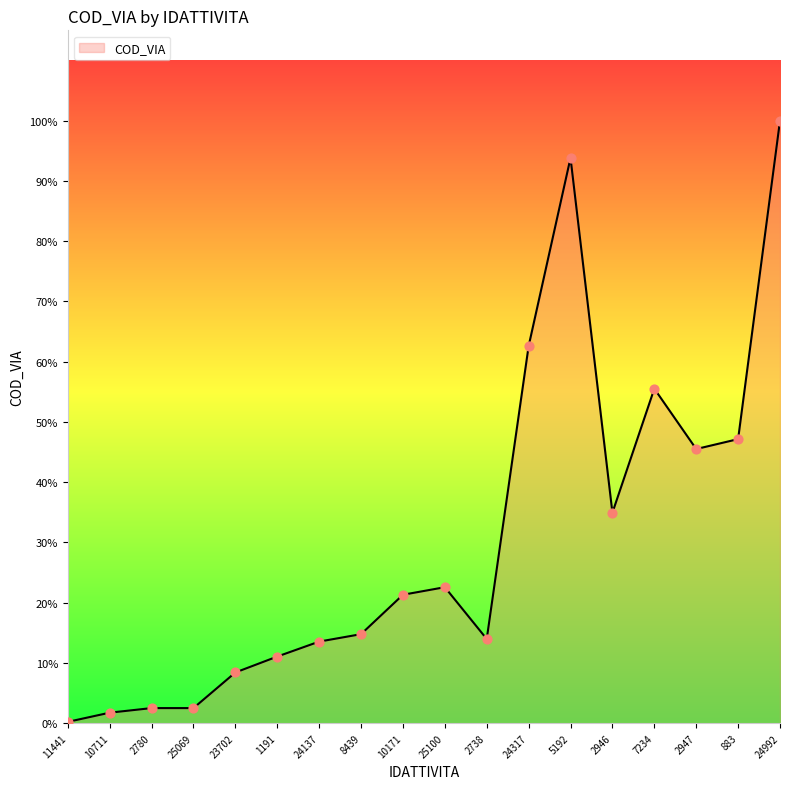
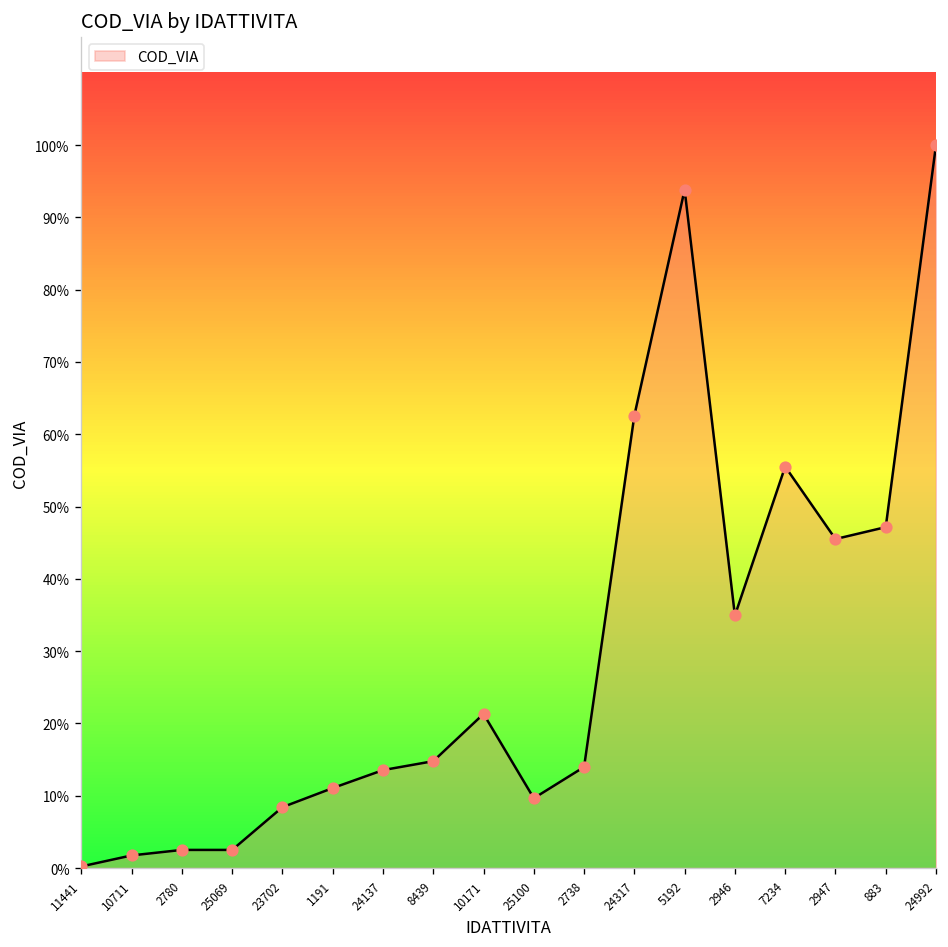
  {
    "11441": "0%",
    "10711": "2%",
    "2780": "3%",
    "25069": "3%",
    "23702": "8%",
    "1191": "11%",
    "24137": "14%",
    "8439": "15%",
    "10171": "21%",
-   "25100": "23%",
+   "25100": "10%",
    "2738": "14%",
    "24317": "63%",
    "5192": "94%",
    "2946": "35%",
    "7234": "56%",
    "2947": "46%",
    "883": "47%",
    "24992": "100%"
  }
